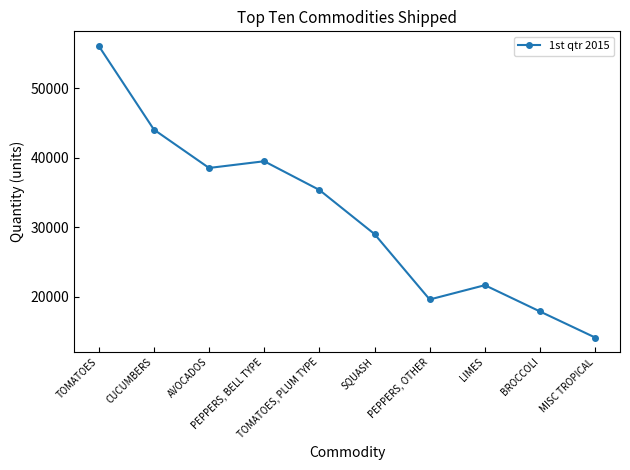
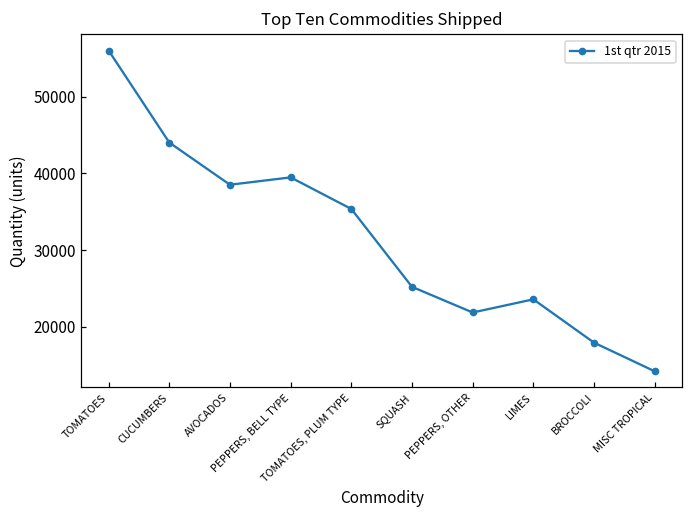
  {
    "TOMATOES": 56000,
    "CUCUMBERS": 44000,
    "AVOCADOS": 39000,
    "PEPPERS, BELL TYPE": 39000,
    "TOMATOES, PLUM TYPE": 35000,
-   "SQUASH": 29000,
-   "PEPPERS, OTHER": 20000,
-   "LIMES": 22000,
+   "SQUASH": 25000,
+   "PEPPERS, OTHER": 22000,
+   "LIMES": 24000,
    "BROCCOLI": 18000,
    "MISC TROPICAL": 14000
  }
